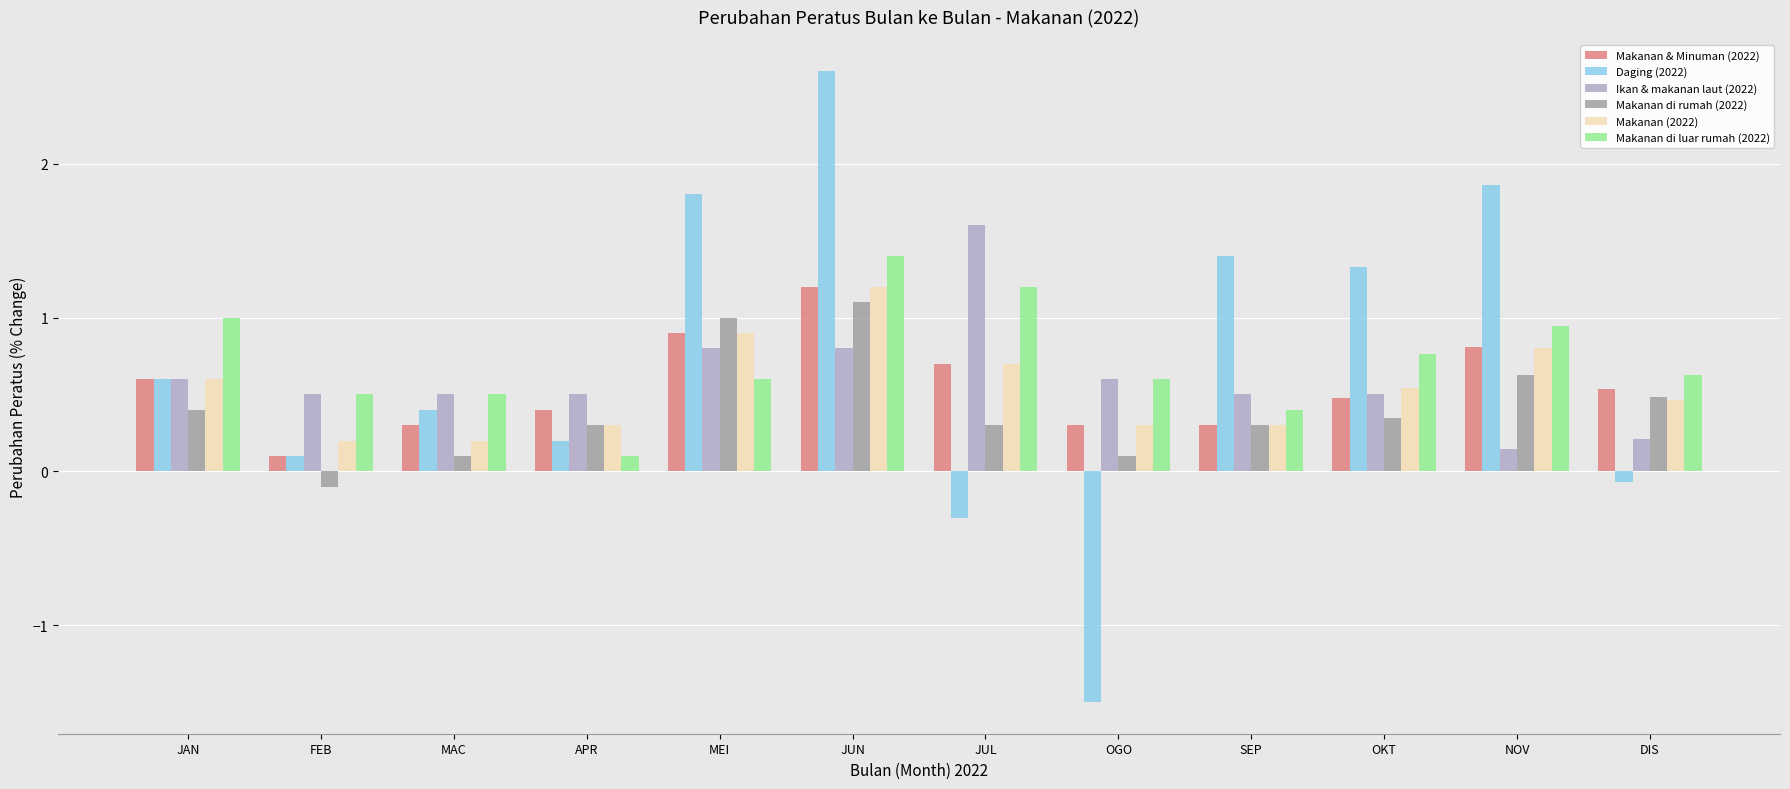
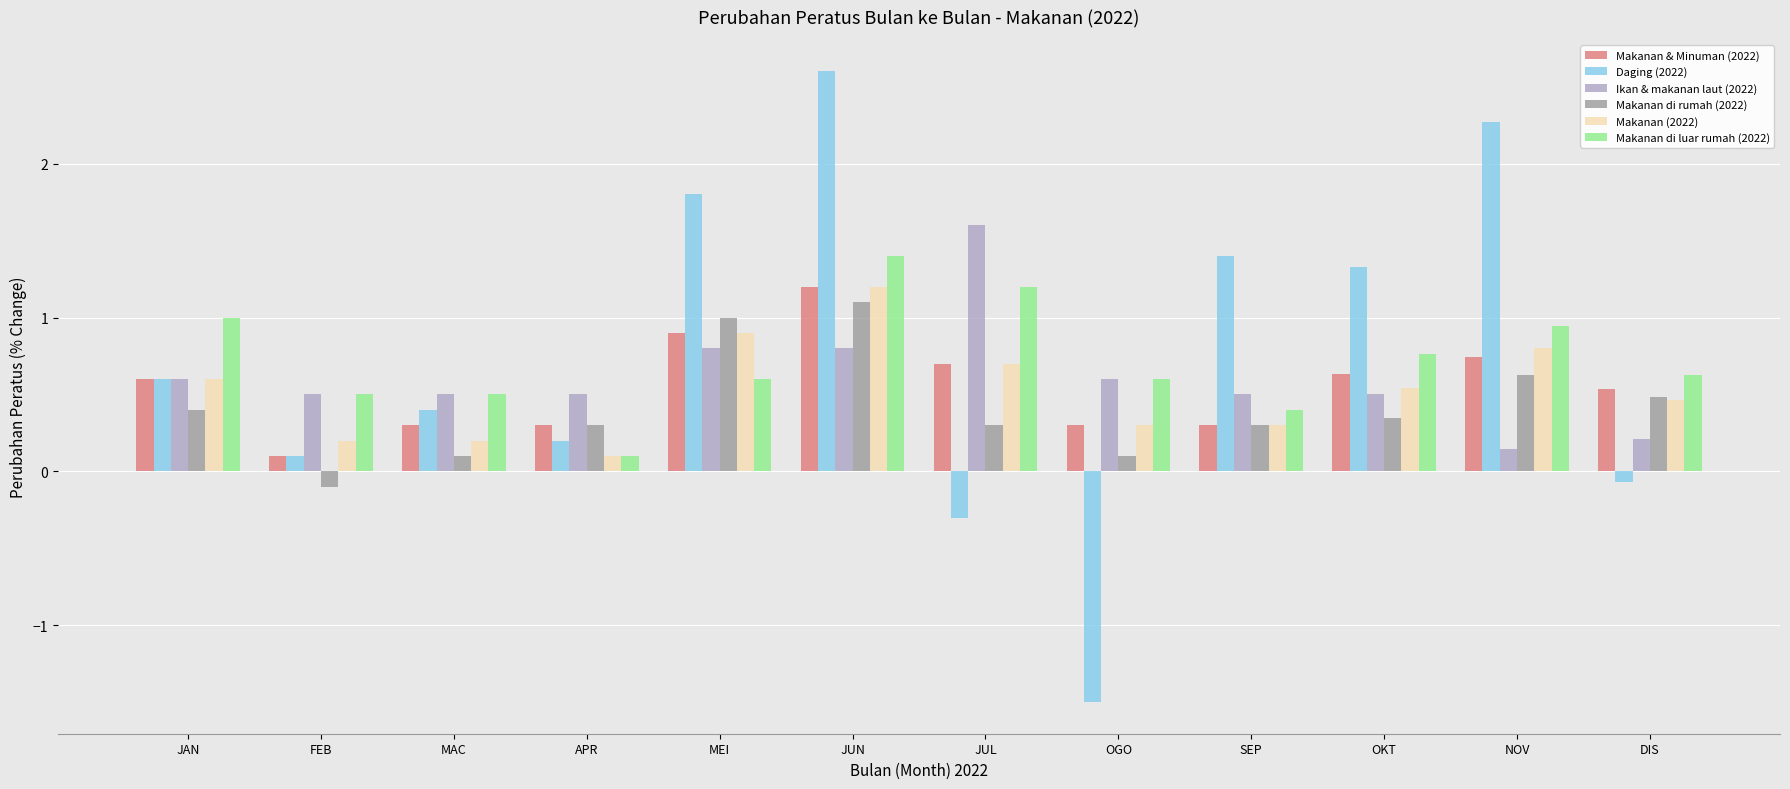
  {
    "Makanan & Minuman (2022)": {
      "JAN": 0.60,
      "FEB": 0.10,
      "MAC": 0.30,
-     "APR": 0.4,
+     "APR": 0.3,
      "MEI": 0.90,
      "JUN": 1.20,
      "JUL": 0.70,
      "OGO": 0.30,
      "SEP": 0.30,
-     "OKT": 0.48,
-     "NOV": 0.81,
+     "OKT": 0.63,
+     "NOV": 0.74,
      "DIS": 0.54
    },
    "Daging (2022)": {
      "JAN": 0.60,
      "FEB": 0.10,
      "MAC": 0.40,
      "APR": 0.20,
      "MEI": 1.80,
      "JUN": 2.60,
      "JUL": -0.30,
      "OGO": -1.50,
      "SEP": 1.40,
      "OKT": 1.33,
-     "NOV": 1.86,
+     "NOV": 2.27,
      "DIS": -0.07
    },
    "Makanan (2022)": {
      "JAN": 0.6,
      "FEB": 0.2,
      "MAC": 0.2,
-     "APR": 0.3,
+     "APR": 0.1,
      "MEI": 0.9,
      "JUN": 1.2,
      "JUL": 0.7,
      "OGO": 0.3,
      "SEP": 0.3,
      "OKT": 0.54,
      "NOV": 0.8,
      "DIS": 0.47
    },
    "Makanan di luar rumah (2022)": {
      "JAN": 1.00,
      "FEB": 0.50,
      "MAC": 0.50,
      "APR": 0.10,
      "MEI": 0.60,
      "JUN": 1.40,
      "JUL": 1.20,
      "OGO": 0.60,
      "SEP": 0.40,
      "OKT": 0.76,
      "NOV": 0.95,
      "DIS": 0.63
    }
  }
